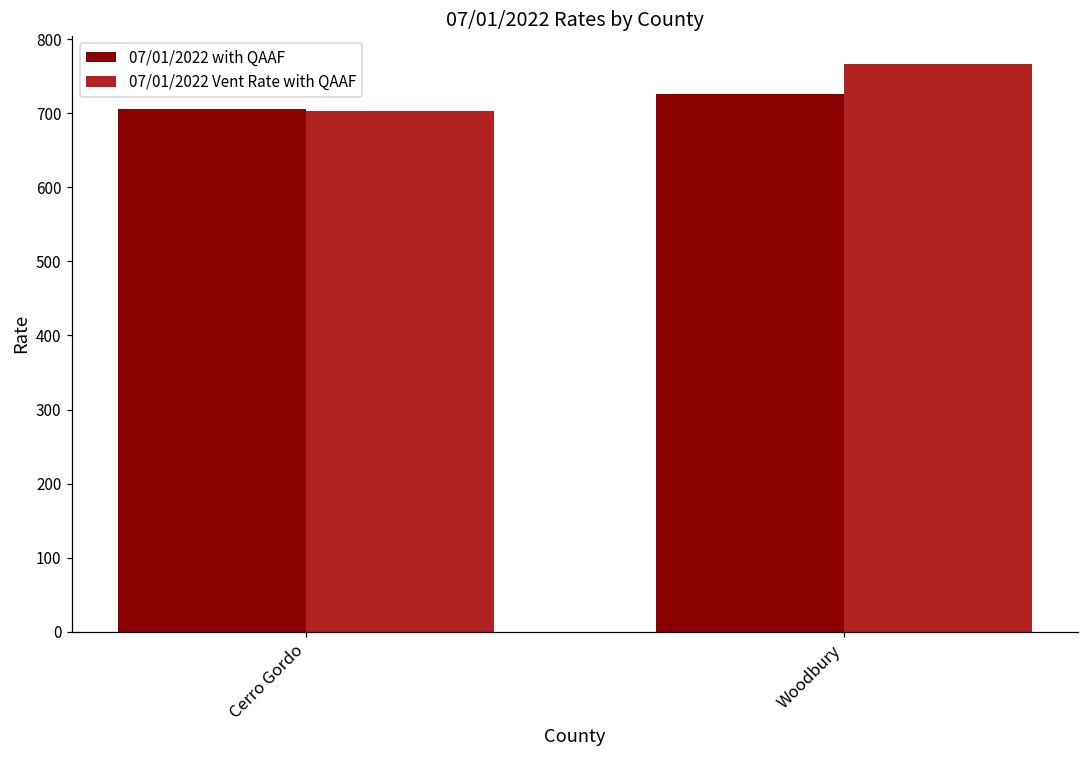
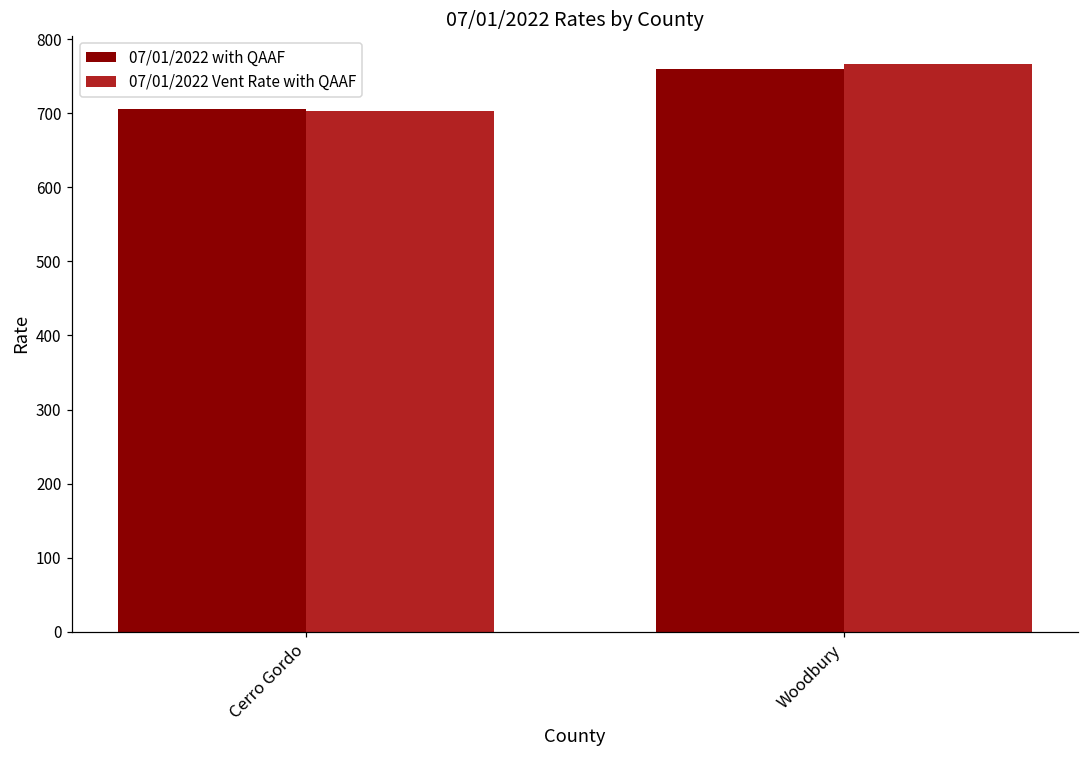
  {
    "07/01/2022 with QAAF": {
      "Cerro Gordo": 710,
-     "Woodbury": 730
+     "Woodbury": 760
    },
    "07/01/2022 Vent Rate with QAAF": {
      "Cerro Gordo": 700,
      "Woodbury": 770
    }
  }
